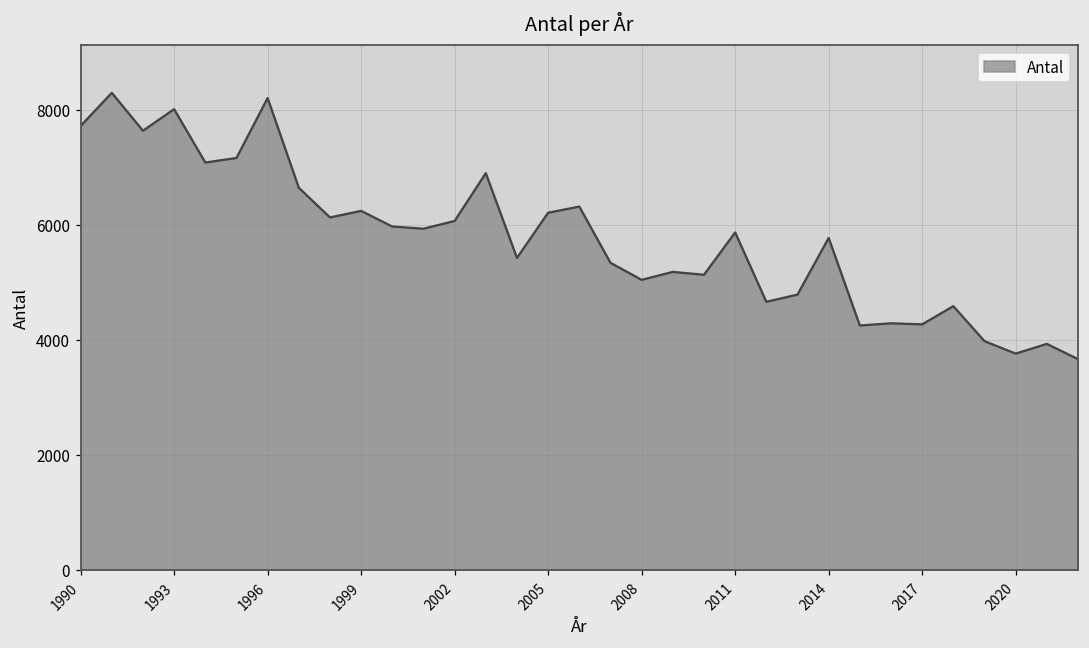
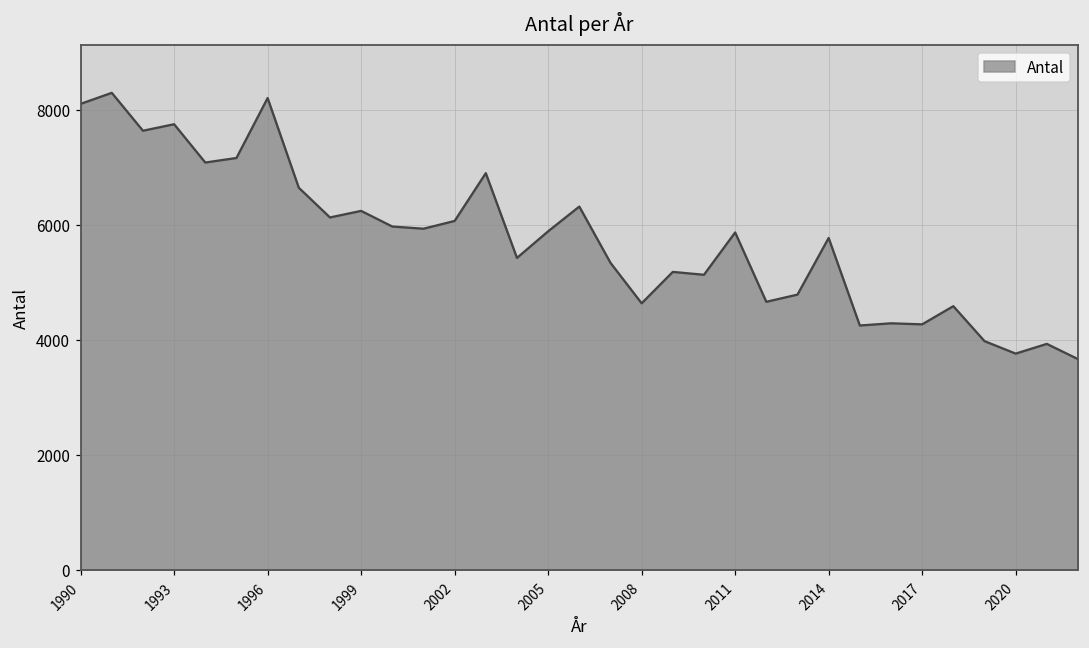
  {
-   "1990": 7700,
-   "1993": 8000,
+   "1990": 8100,
+   "1993": 7700,
    "1996": 8200,
    "1999": 6200,
    "2002": 6100,
-   "2005": 6200,
-   "2008": 5000,
+   "2005": 5900,
+   "2008": 4600,
    "2011": 5900,
    "2014": 5800,
    "2017": 4300,
    "2020": 3800
  }
